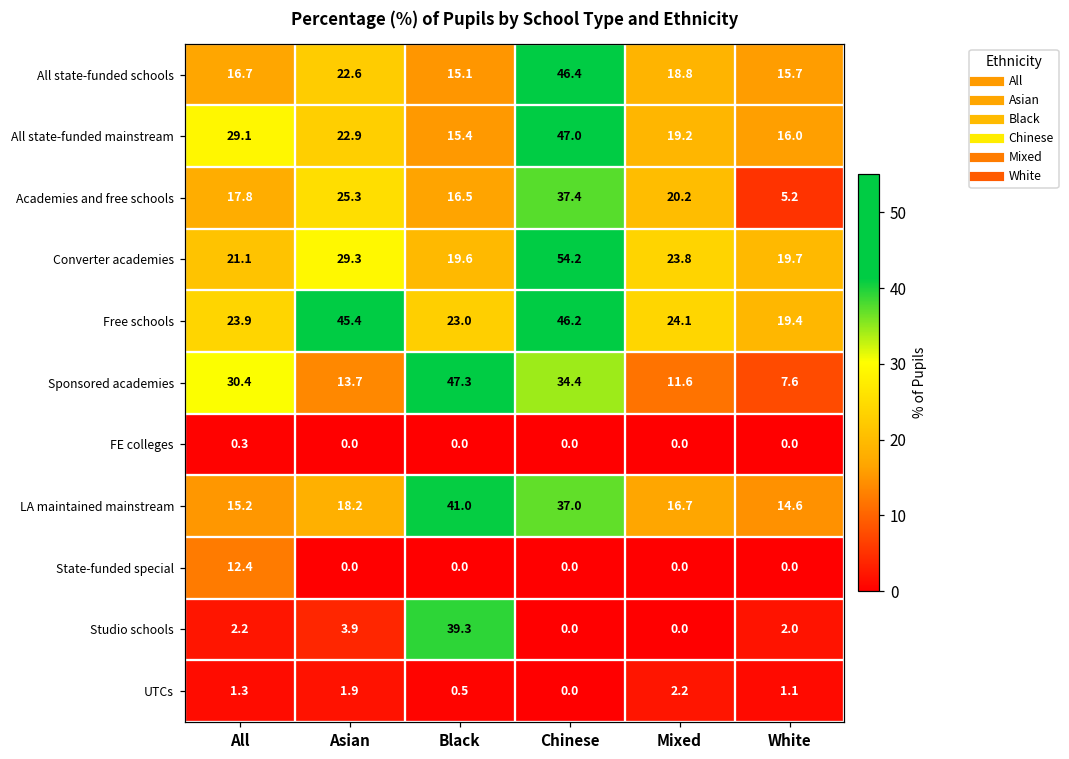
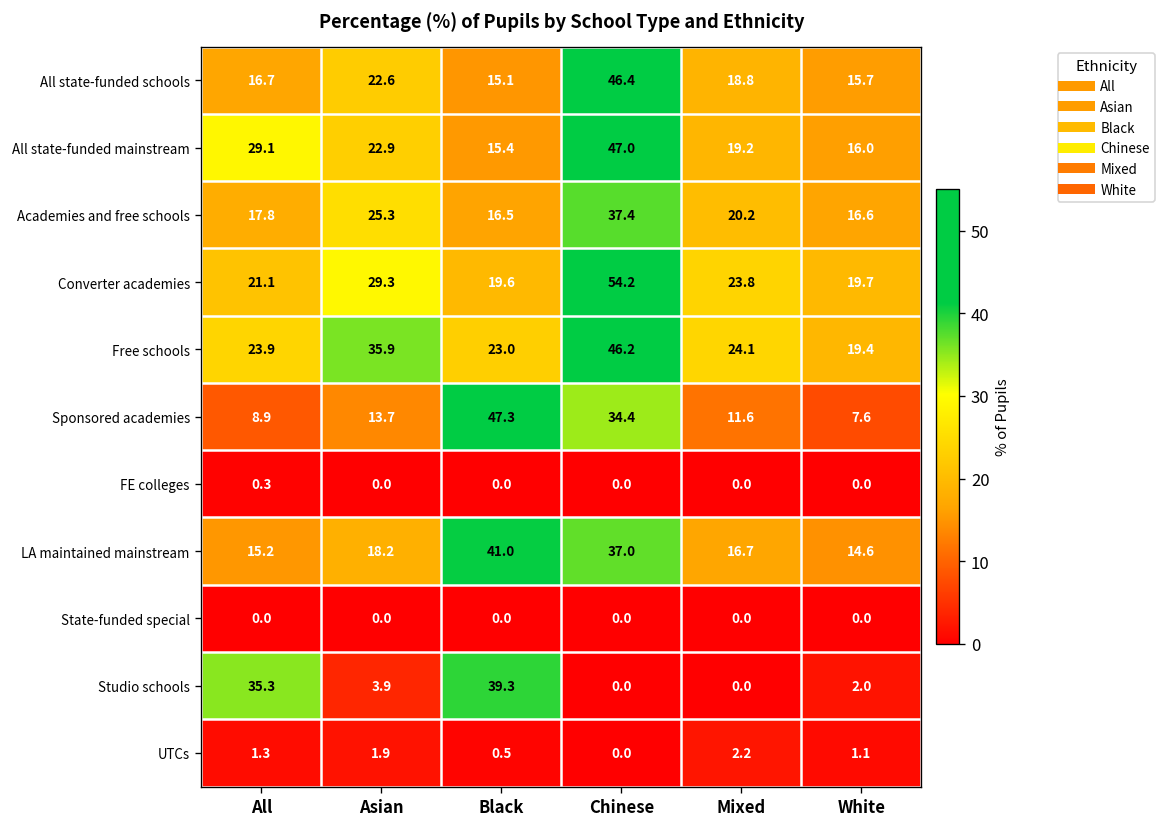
  {
    "All state-funded schools": {
      "All": 16.7,
      "Asian": 22.6,
      "Black": 15.1,
      "Chinese": 46.4,
      "Mixed": 18.8,
      "White": 15.7
    },
    "All state-funded mainstream": {
      "All": 29.1,
      "Asian": 22.9,
      "Black": 15.4,
      "Chinese": 47.0,
      "Mixed": 19.2,
      "White": 16.0
    },
    "Academies and free schools": {
      "All": 17.8,
      "Asian": 25.3,
      "Black": 16.5,
      "Chinese": 37.4,
      "Mixed": 20.2,
-     "White": 5.2
+     "White": 16.6
    },
    "Converter academies": {
      "All": 21.1,
      "Asian": 29.3,
      "Black": 19.6,
      "Chinese": 54.2,
      "Mixed": 23.8,
      "White": 19.7
    },
    "Free schools": {
      "All": 23.9,
-     "Asian": 45.4,
+     "Asian": 35.9,
      "Black": 23.0,
      "Chinese": 46.2,
      "Mixed": 24.1,
      "White": 19.4
    },
    "Sponsored academies": {
-     "All": 30.4,
+     "All": 8.9,
      "Asian": 13.7,
      "Black": 47.3,
      "Chinese": 34.4,
      "Mixed": 11.6,
      "White": 7.6
    },
    "FE colleges": {
      "All": 0.3,
      "Asian": 0.0,
      "Black": 0.0,
      "Chinese": 0.0,
      "Mixed": 0.0,
      "White": 0.0
    },
    "LA maintained mainstream": {
      "All": 15.2,
      "Asian": 18.2,
      "Black": 41.0,
      "Chinese": 37.0,
      "Mixed": 16.7,
      "White": 14.6
    },
    "State-funded special": {
-     "All": 12.4,
+     "All": 0.0,
      "Asian": 0.0,
      "Black": 0.0,
      "Chinese": 0.0,
      "Mixed": 0.0,
      "White": 0.0
    },
    "Studio schools": {
-     "All": 2.2,
+     "All": 35.3,
      "Asian": 3.9,
      "Black": 39.3,
      "Chinese": 0.0,
      "Mixed": 0.0,
      "White": 2.0
    },
    "UTCs": {
      "All": 1.3,
      "Asian": 1.9,
      "Black": 0.5,
      "Chinese": 0.0,
      "Mixed": 2.2,
      "White": 1.1
    }
  }
